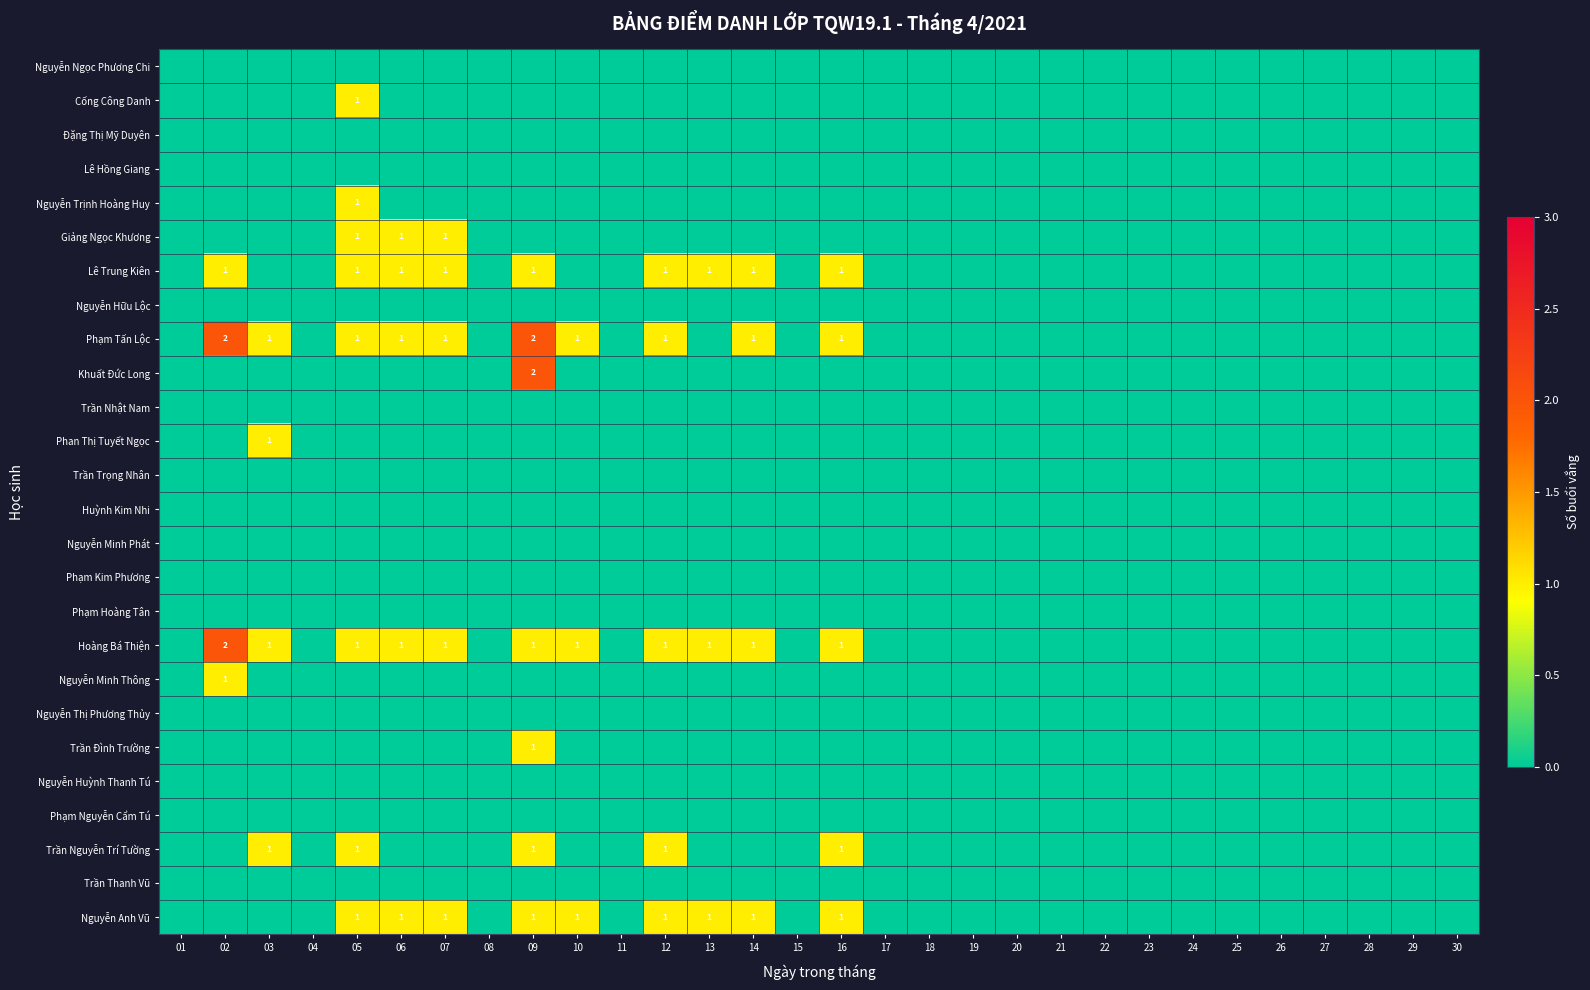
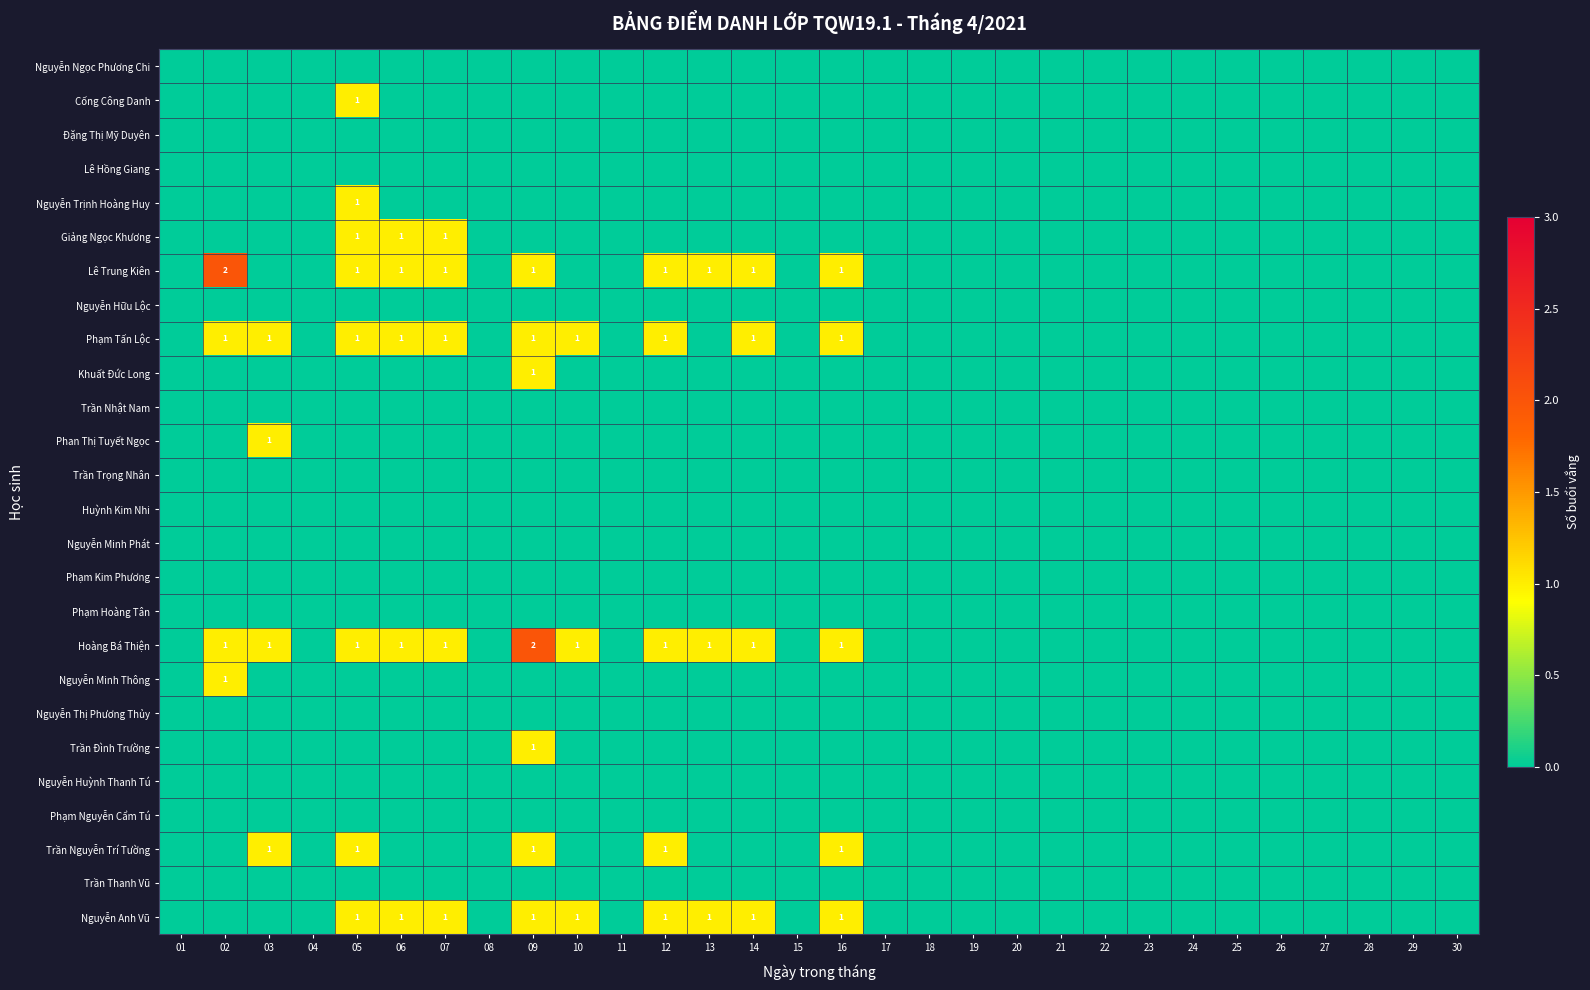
  {
    "Cống Công Danh": {
      "05": 1
    },
    "Nguyễn Trịnh Hoàng Huy": {
      "05": 1
    },
    "Giảng Ngọc Khương": {
      "05": 1,
      "06": 1,
      "07": 1
    },
    "Lê Trung Kiên": {
-     "02": 1,
+     "02": 2,
      "05": 1,
      "06": 1,
      "07": 1,
      "09": 1,
      "12": 1,
      "13": 1,
      "14": 1,
      "16": 1
    },
    "Phạm Tấn Lộc": {
-     "02": 2,
+     "02": 1,
      "03": 1,
      "05": 1,
      "06": 1,
      "07": 1,
-     "09": 2,
+     "09": 1,
      "10": 1,
      "12": 1,
      "14": 1,
      "16": 1
    },
    "Khuất Đức Long": {
-     "09": 2
+     "09": 1
    },
    "Phan Thị Tuyết Ngọc": {
      "03": 1
    },
    "Hoàng Bá Thiện": {
-     "02": 2,
+     "02": 1,
      "03": 1,
      "05": 1,
      "06": 1,
      "07": 1,
-     "09": 1,
+     "09": 2,
      "10": 1,
      "12": 1,
      "13": 1,
      "14": 1,
      "16": 1
    },
    "Nguyễn Minh Thông": {
      "02": 1
    },
    "Trần Đình Trường": {
      "09": 1
    },
    "Trần Nguyễn Trí Tường": {
      "03": 1,
      "05": 1,
      "09": 1,
      "12": 1,
      "16": 1
    },
    "Nguyễn Anh Vũ": {
      "05": 1,
      "06": 1,
      "07": 1,
      "09": 1,
      "10": 1,
      "12": 1,
      "13": 1,
      "14": 1,
      "16": 1
    }
  }
